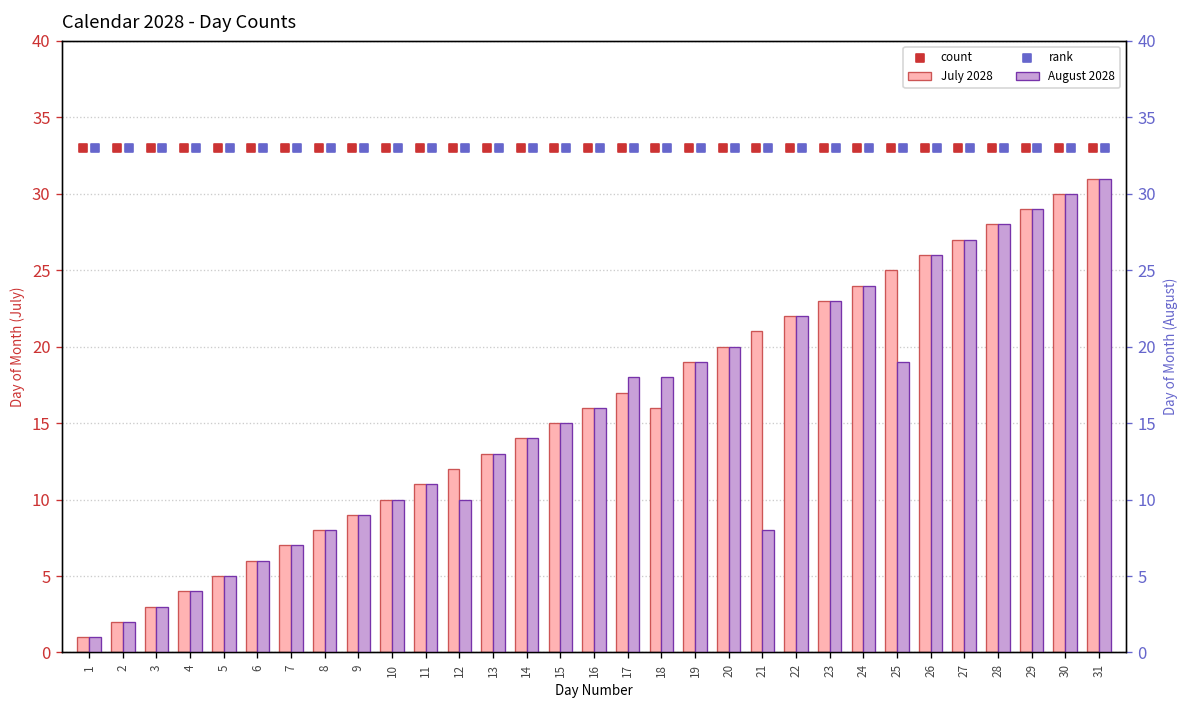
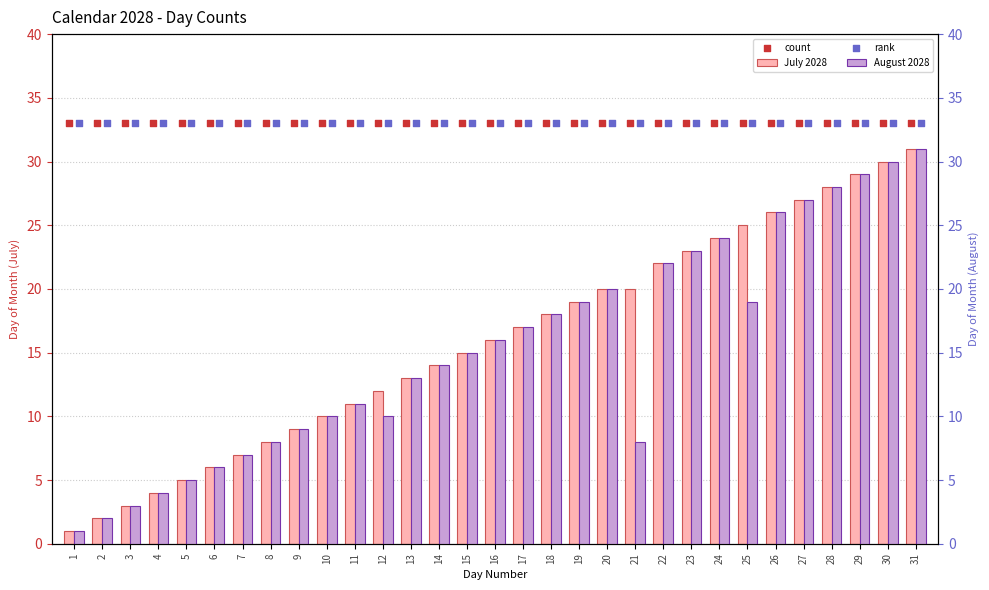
  {
    "July 2028": {
      "1": 1,
      "2": 2,
      "3": 3,
      "4": 4,
      "5": 5,
      "6": 6,
      "7": 7,
      "8": 8,
      "9": 9,
      "10": 10,
      "11": 11,
      "12": 12,
      "13": 13,
      "14": 14,
      "15": 15,
      "16": 16,
      "17": 17,
-     "18": 16,
+     "18": 18,
      "19": 19,
      "20": 20,
-     "21": 21,
+     "21": 20,
      "22": 22,
      "23": 23,
      "24": 24,
      "25": 25,
      "26": 26,
      "27": 27,
      "28": 28,
      "29": 29,
      "30": 30,
      "31": 31
    },
    "August 2028": {
      "1": 1,
      "2": 2,
      "3": 3,
      "4": 4,
      "5": 5,
      "6": 6,
      "7": 7,
      "8": 8,
      "9": 9,
      "10": 10,
      "11": 11,
      "12": 10,
      "13": 13,
      "14": 14,
      "15": 15,
      "16": 16,
-     "17": 18,
+     "17": 17,
      "18": 18,
      "19": 19,
      "20": 20,
      "21": 8,
      "22": 22,
      "23": 23,
      "24": 24,
      "25": 19,
      "26": 26,
      "27": 27,
      "28": 28,
      "29": 29,
      "30": 30,
      "31": 31
    }
  }
